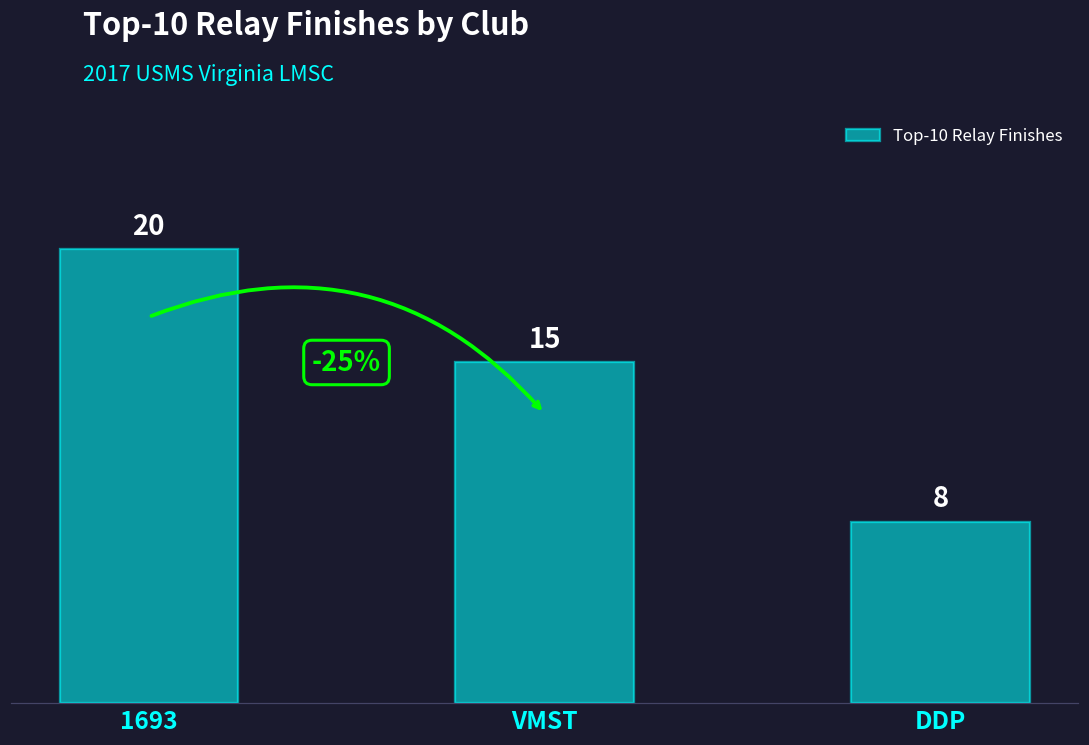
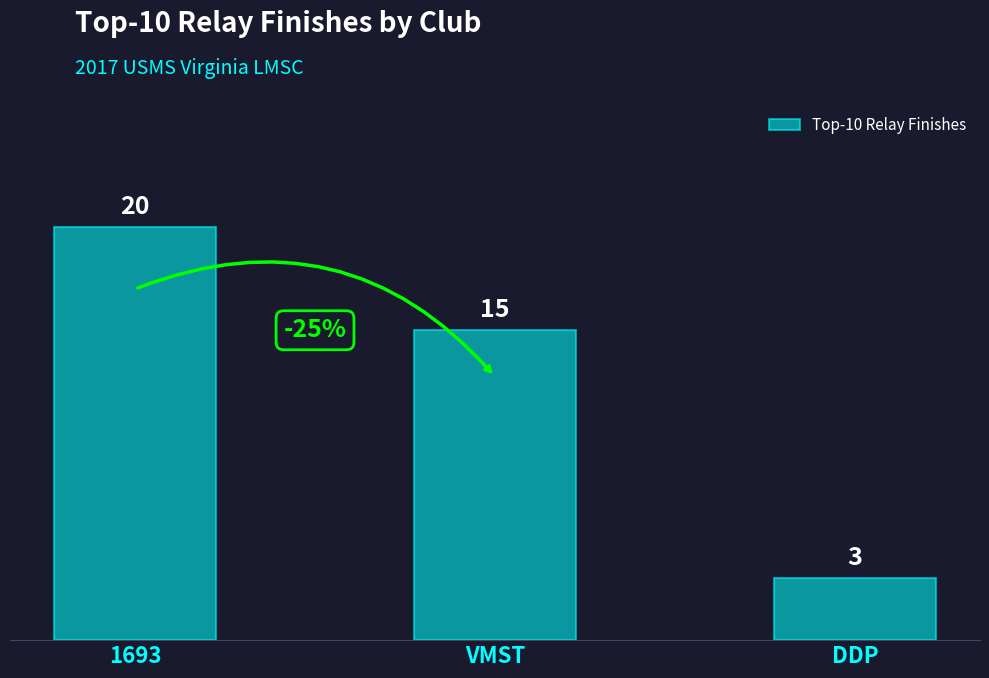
  {
    "1693": 20,
    "VMST": 15,
-   "DDP": 8
+   "DDP": 3
  }
